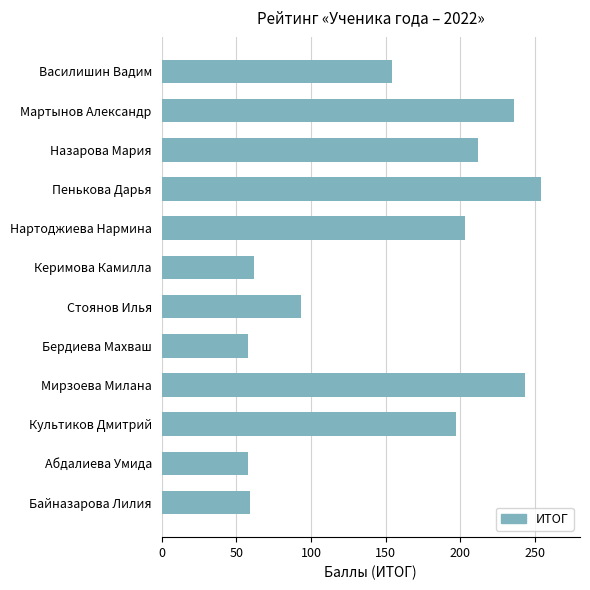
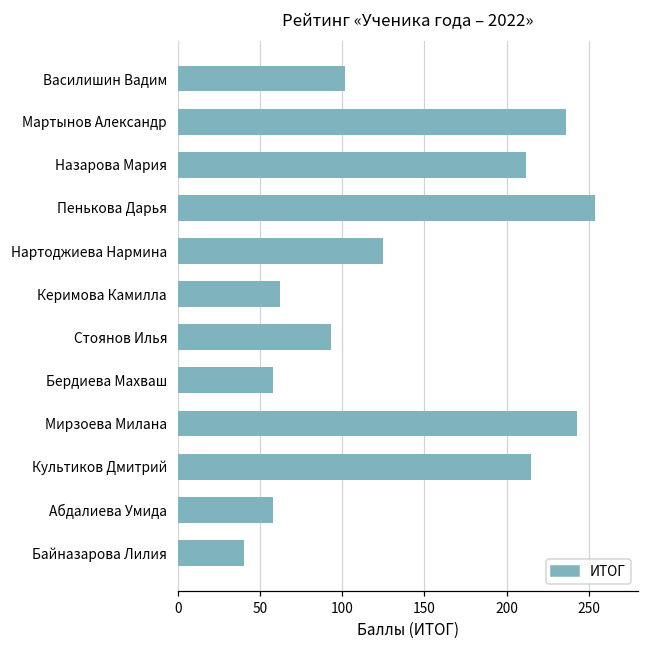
  {
-   "Василишин Вадим": 154,
+   "Василишин Вадим": 102,
    "Мартынов Александр": 236,
    "Назарова Мария": 212,
    "Пенькова Дарья": 254,
-   "Нартоджиева Нармина": 203,
+   "Нартоджиева Нармина": 125,
    "Керимова Камилла": 62,
    "Стоянов Илья": 93,
    "Бердиева Махваш": 58,
    "Мирзоева Милана": 243,
-   "Культиков Дмитрий": 197,
+   "Культиков Дмитрий": 215,
    "Абдалиева Умида": 58,
-   "Байназарова Лилия": 59
+   "Байназарова Лилия": 40
  }
